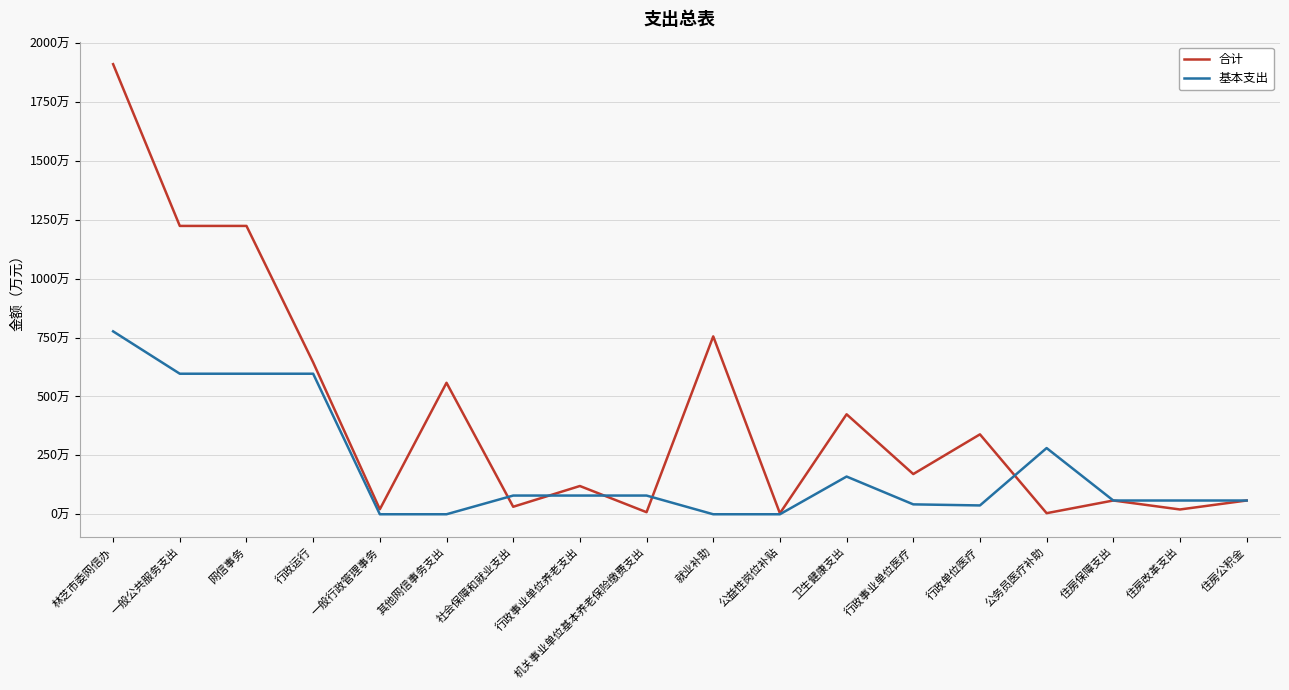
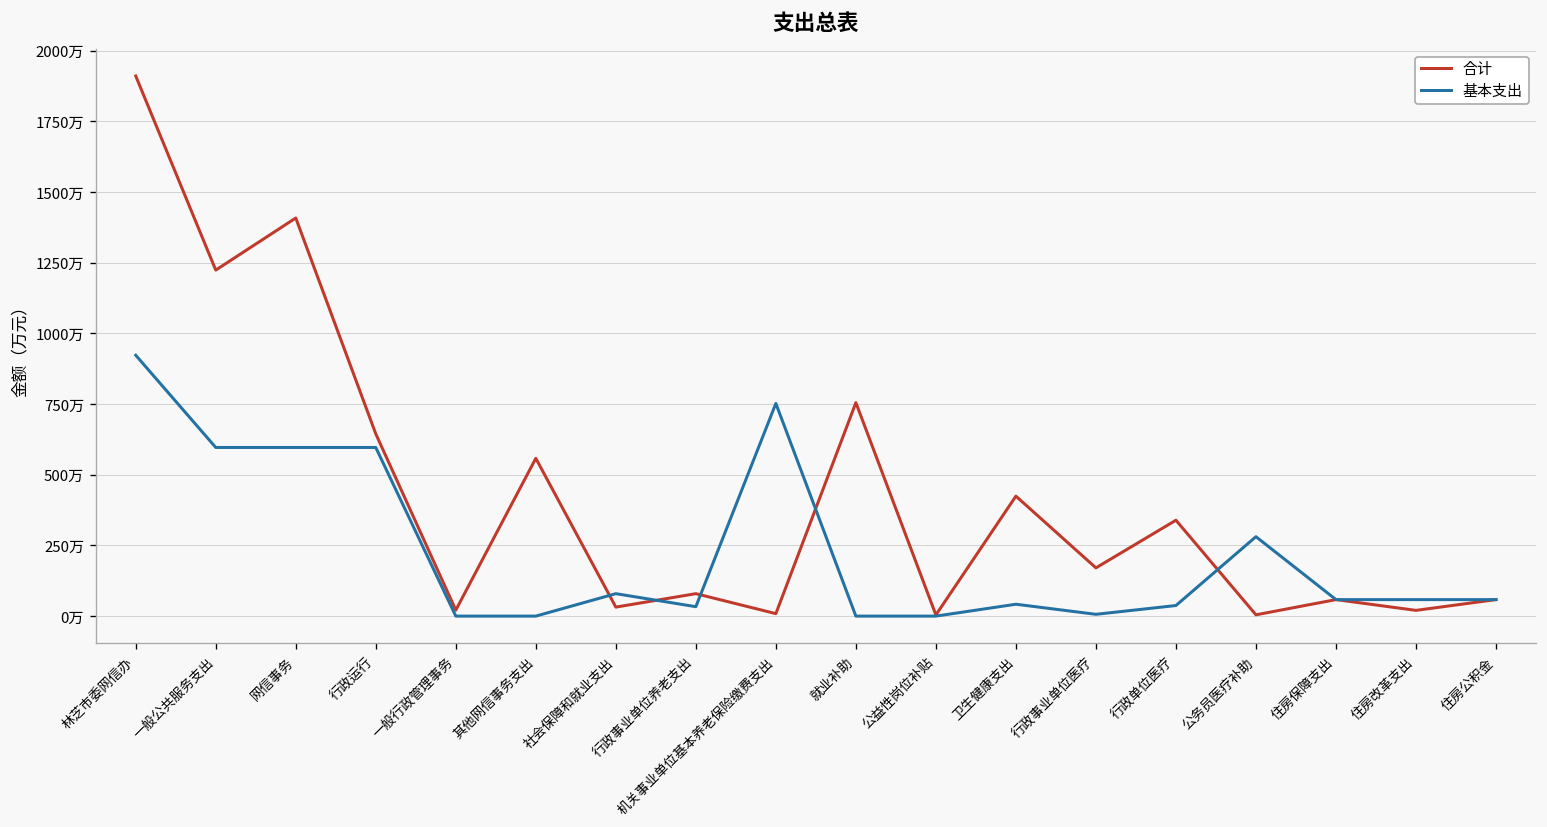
  {
    "合计": {
      "林芝市委网信办": "1910万",
      "一般公共服务支出": "1220万",
-     "网信事务": "1220万",
+     "网信事务": "1410万",
      "行政运行": "640万",
      "一般行政管理事务": "20万",
      "其他网信事务支出": "560万",
      "社会保障和就业支出": "30万",
-     "行政事业单位养老支出": "120万",
+     "行政事业单位养老支出": "80万",
      "机关事业单位基本养老保险缴费支出": "10万",
      "就业补助": "750万",
      "卫生健康支出": "420万",
      "行政事业单位医疗": "170万",
      "行政单位医疗": "340万",
      "公务员医疗补助": "0万",
      "住房改革支出": "20万"
    },
    "基本支出": {
-     "林芝市委网信办": "780万",
+     "林芝市委网信办": "920万",
      "一般公共服务支出": "600万",
      "网信事务": "600万",
      "行政运行": "600万",
      "一般行政管理事务": "0万",
      "其他网信事务支出": "0万",
      "社会保障和就业支出": "80万",
-     "行政事业单位养老支出": "80万",
-     "机关事业单位基本养老保险缴费支出": "80万",
+     "行政事业单位养老支出": "30万",
+     "机关事业单位基本养老保险缴费支出": "750万",
      "就业补助": "0万",
-     "卫生健康支出": "160万",
-     "行政事业单位医疗": "40万",
+     "卫生健康支出": "40万",
+     "行政事业单位医疗": "10万",
      "行政单位医疗": "40万",
      "公务员医疗补助": "280万",
      "住房改革支出": "60万"
    }
  }
